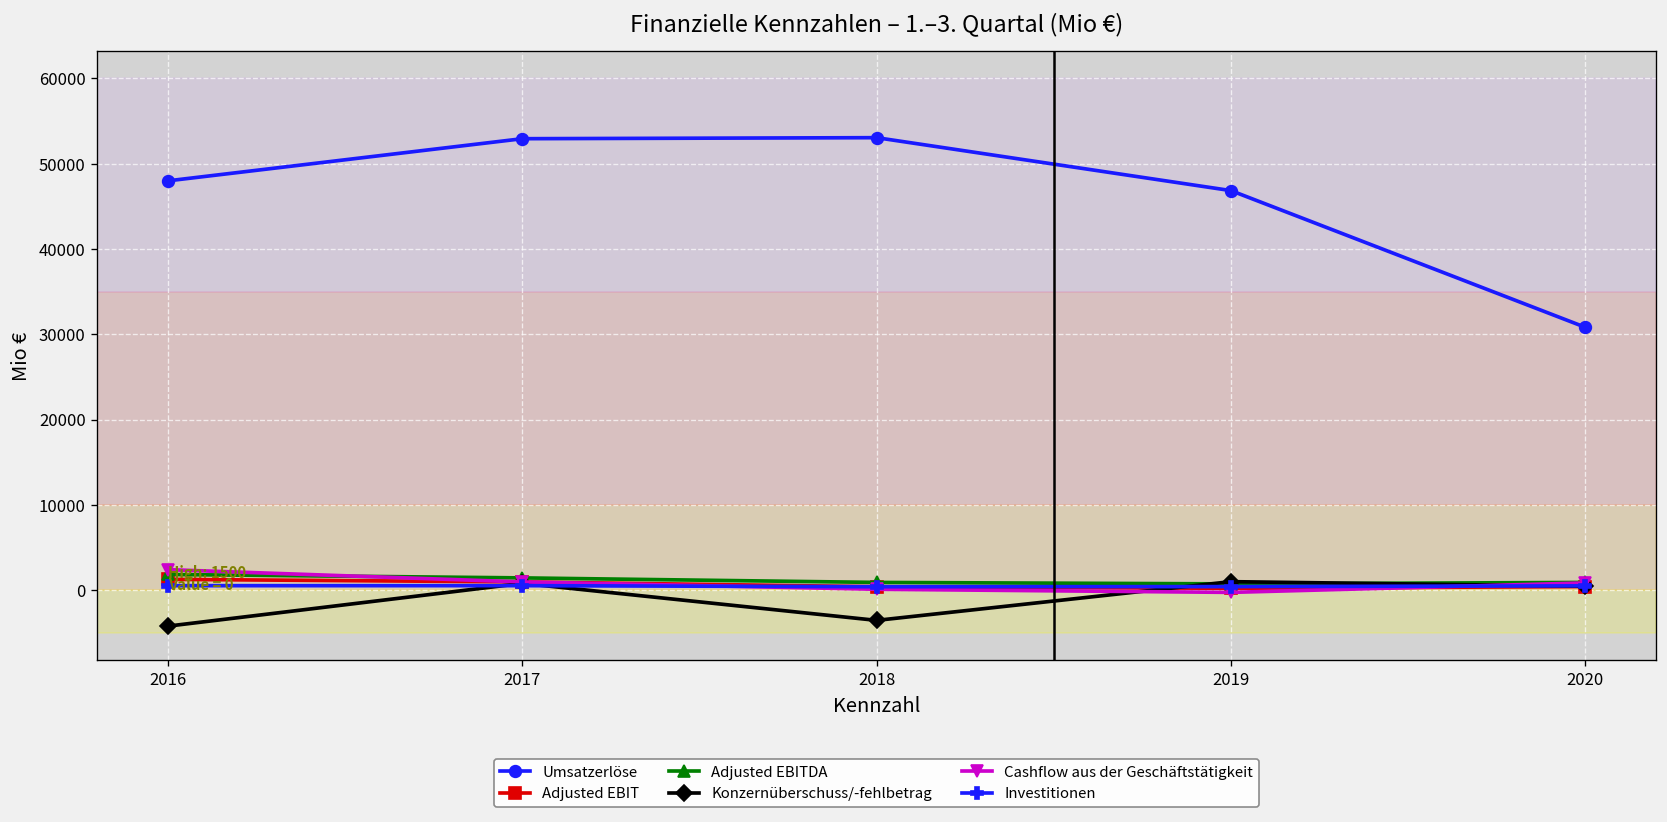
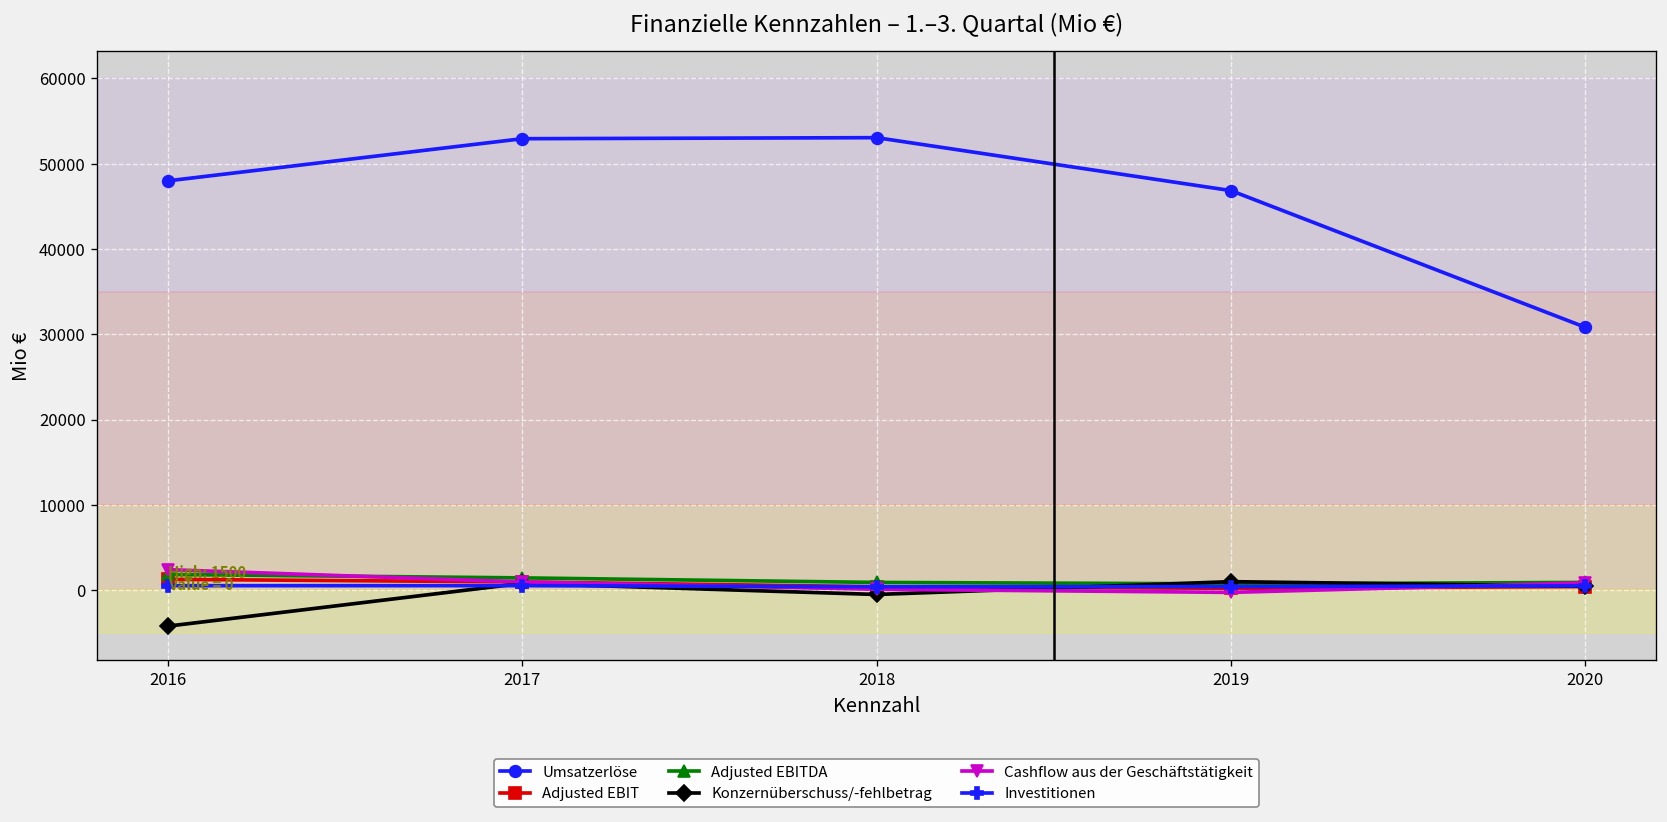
  {
    "Adjusted EBITDA": {
      "2017": 1000,
      "2018": 1000
    },
    "Konzernüberschuss/-fehlbetrag": {
      "2016": -4000,
-     "2018": -4000
+     "2018": -1000
    },
    "Cashflow aus der Geschäftstätigkeit": {
      "2019": 0
    }
  }
